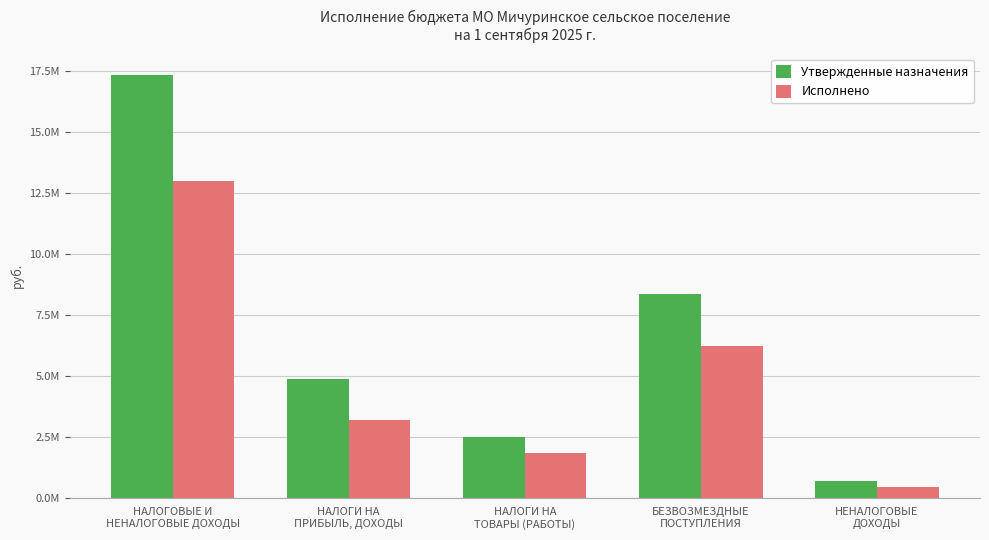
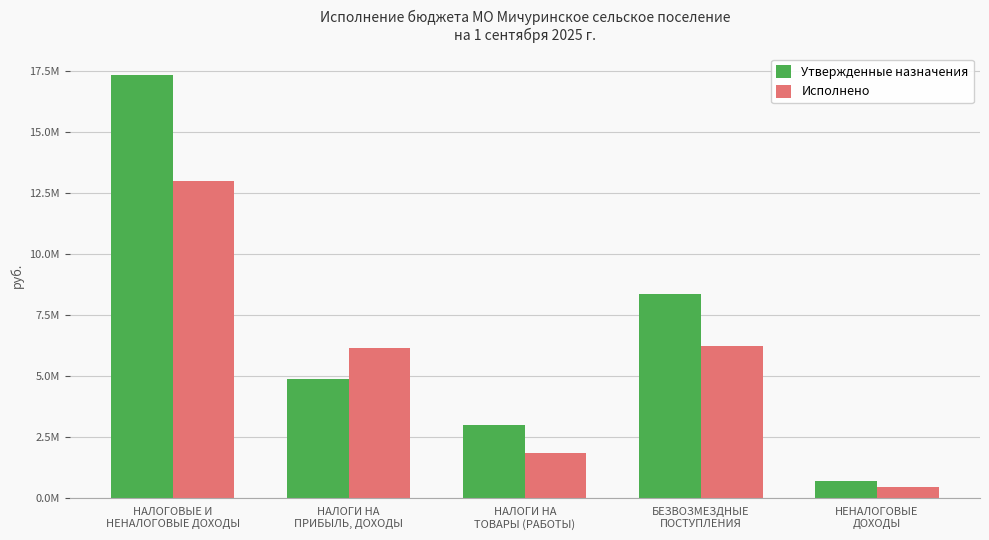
  {
    "Утвержденные назначения": {
      "НАЛОГОВЫЕ И НЕНАЛОГОВЫЕ ДОХОДЫ": 17300000,
      "НАЛОГИ НА ПРИБЫЛЬ, ДОХОДЫ": 4900000,
-     "НАЛОГИ НА ТОВАРЫ (РАБОТЫ)": 2500000,
+     "НАЛОГИ НА ТОВАРЫ (РАБОТЫ)": 3000000,
      "БЕЗВОЗМЕЗДНЫЕ ПОСТУПЛЕНИЯ": 8300000,
      "НЕНАЛОГОВЫЕ ДОХОДЫ": 700000
    },
    "Исполнено": {
      "НАЛОГОВЫЕ И НЕНАЛОГОВЫЕ ДОХОДЫ": 13000000,
-     "НАЛОГИ НА ПРИБЫЛЬ, ДОХОДЫ": 3200000,
+     "НАЛОГИ НА ПРИБЫЛЬ, ДОХОДЫ": 6100000,
      "НАЛОГИ НА ТОВАРЫ (РАБОТЫ)": 1800000,
      "БЕЗВОЗМЕЗДНЫЕ ПОСТУПЛЕНИЯ": 6200000,
      "НЕНАЛОГОВЫЕ ДОХОДЫ": 400000
    }
  }
